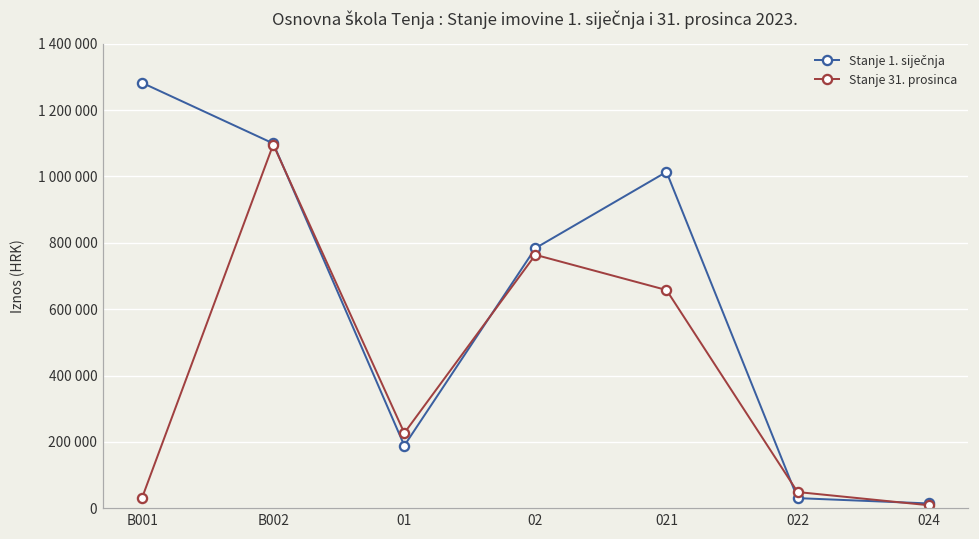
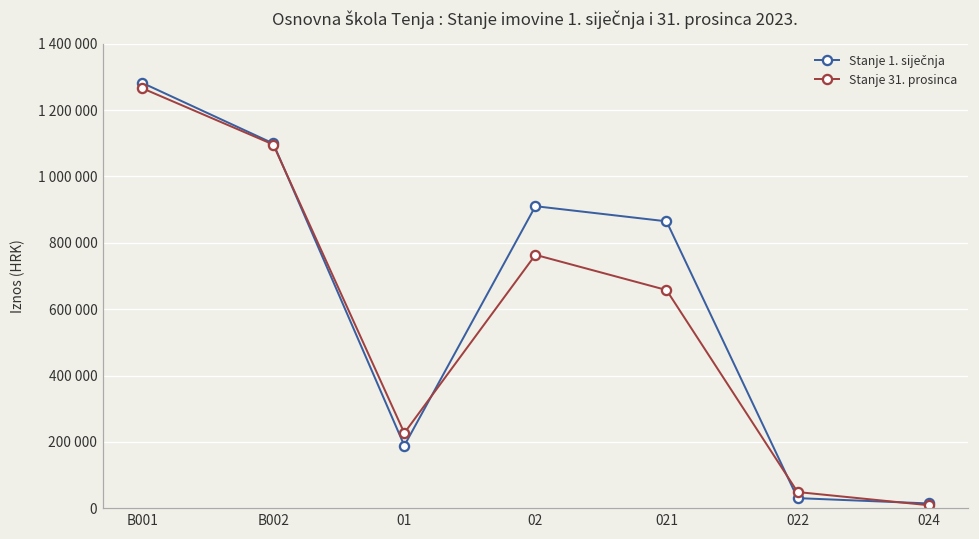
  {
    "Stanje 1. siječnja": {
      "B001": 1280000,
      "01": 190000,
-     "02": 780000,
-     "021": 1010000,
+     "02": 910000,
+     "021": 860000,
      "022": 30000
    },
    "Stanje 31. prosinca": {
-     "B001": 30000,
+     "B001": 1270000,
      "01": 230000,
      "02": 760000,
      "021": 660000,
      "022": 50000
    }
  }
